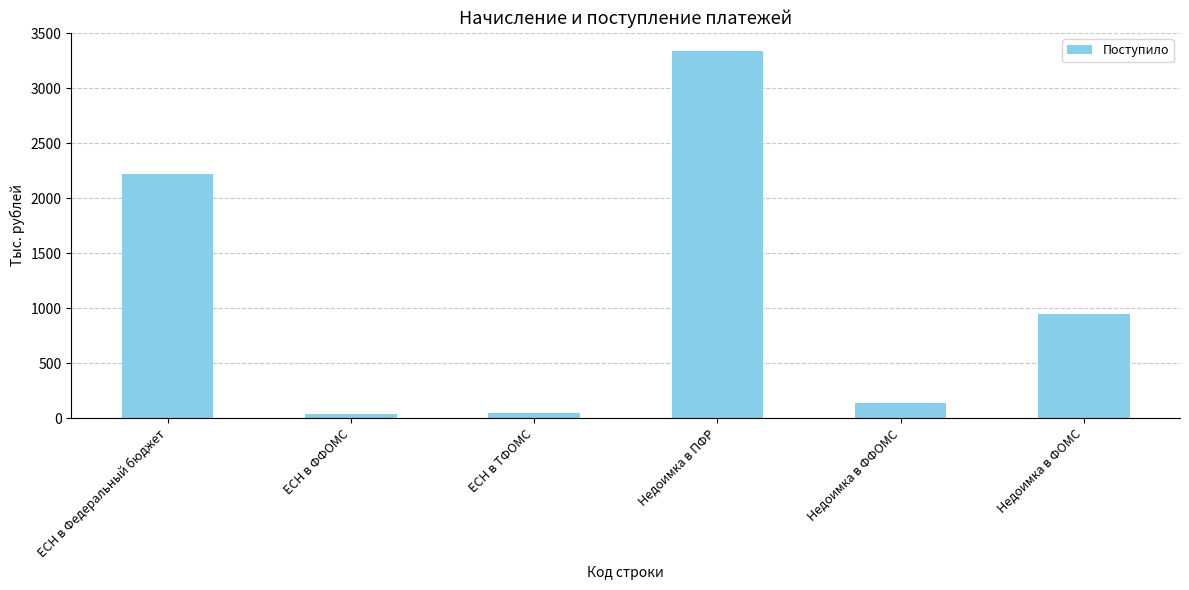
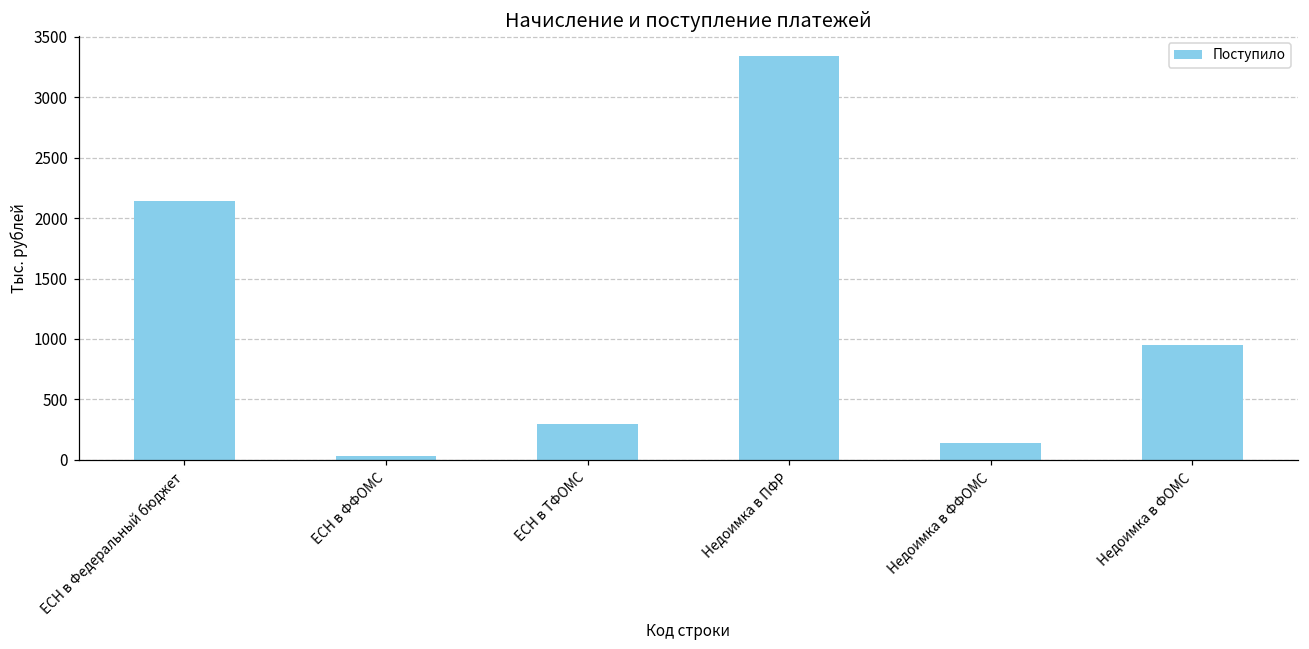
  {
-   "ЕСН в Федеральный бюджет": 2220,
+   "ЕСН в Федеральный бюджет": 2140,
    "ЕСН в ФФОМС": 40,
-   "ЕСН в ТФОМС": 40,
+   "ЕСН в ТФОМС": 300,
    "Недоимка в ПФР": 3340,
    "Недоимка в ФФОМС": 140,
    "Недоимка в ФОМС": 950
  }
